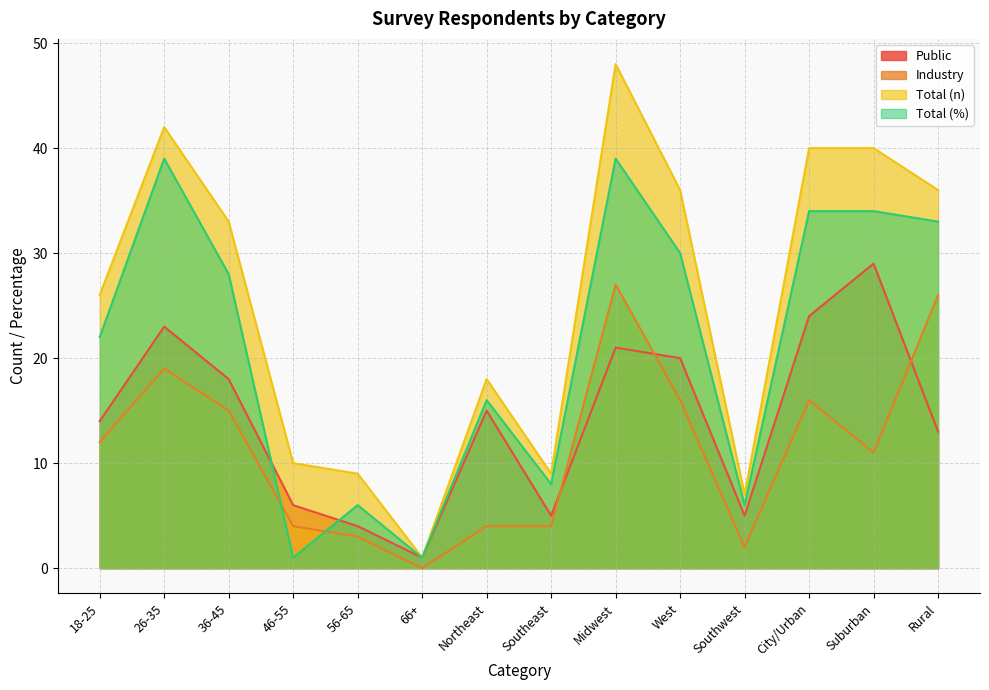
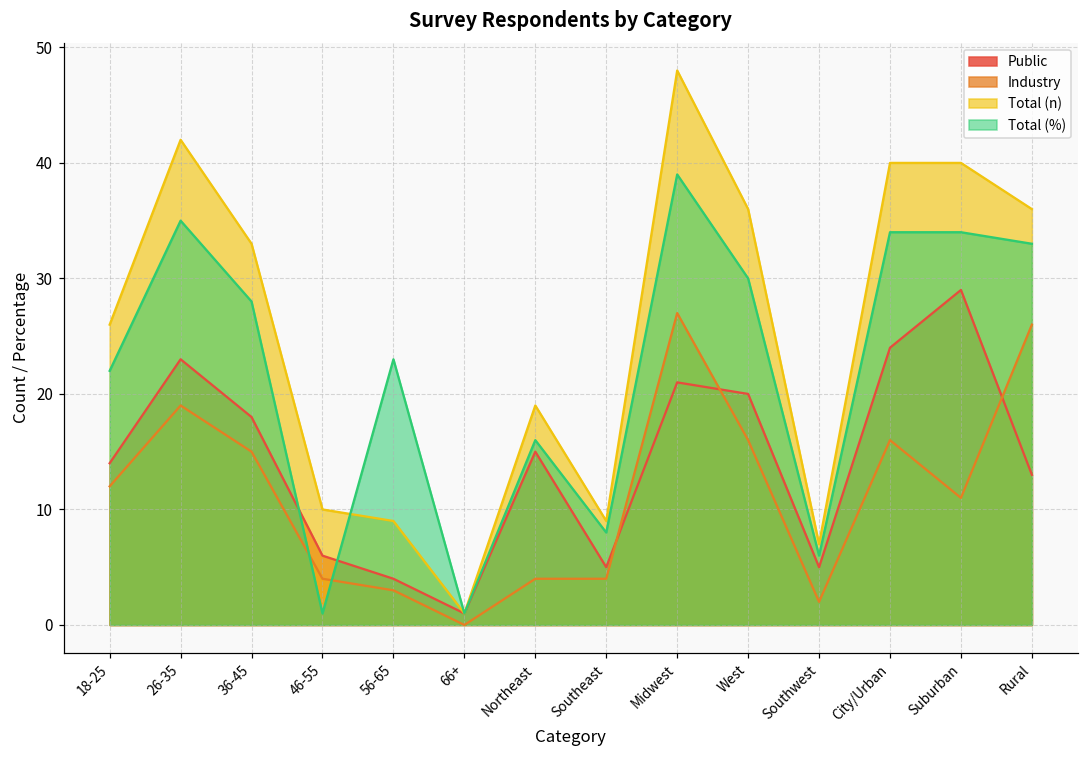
  {
    "Total (n)": {
      "18-25": 26,
      "26-35": 42,
      "36-45": 33,
      "46-55": 10,
      "56-65": 9,
-     "Northeast": 18,
+     "Northeast": 19,
      "Southeast": 9,
      "Midwest": 48,
      "West": 36,
      "Southwest": 7,
      "City/Urban": 40,
      "Suburban": 40,
      "Rural": 36
    },
    "Total (%)": {
      "18-25": 22,
-     "26-35": 39,
+     "26-35": 35,
      "36-45": 28,
      "46-55": 1,
-     "56-65": 6,
+     "56-65": 23,
      "Northeast": 16,
      "Southeast": 8,
      "Midwest": 39,
      "West": 30,
      "Southwest": 6,
      "City/Urban": 34,
      "Suburban": 34,
      "Rural": 33
    }
  }
